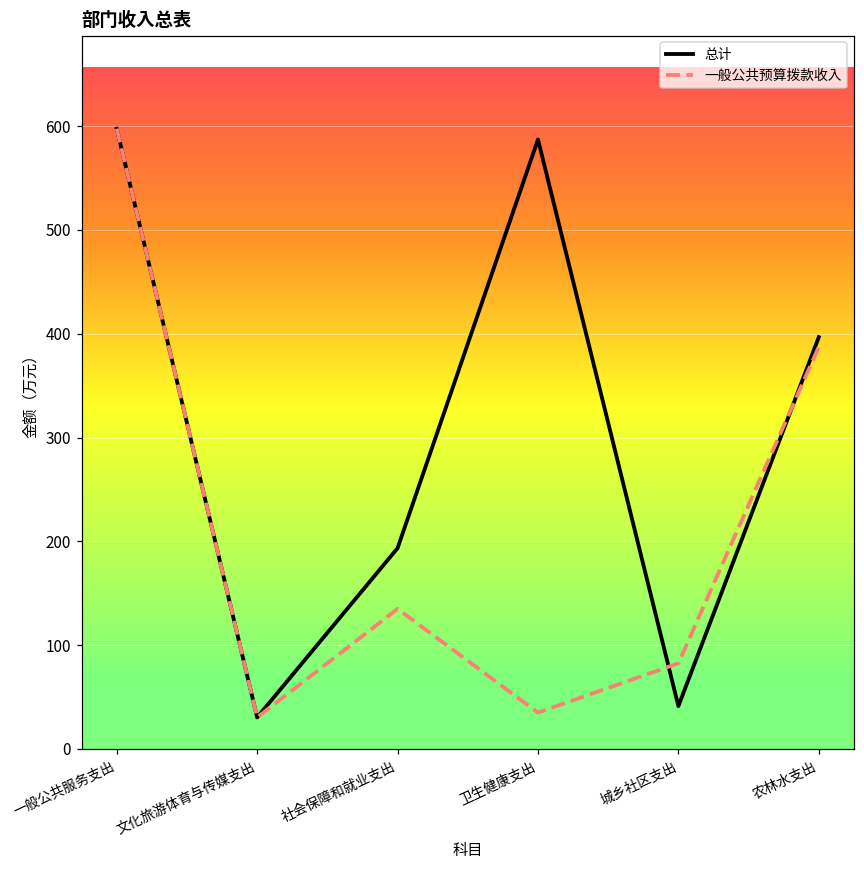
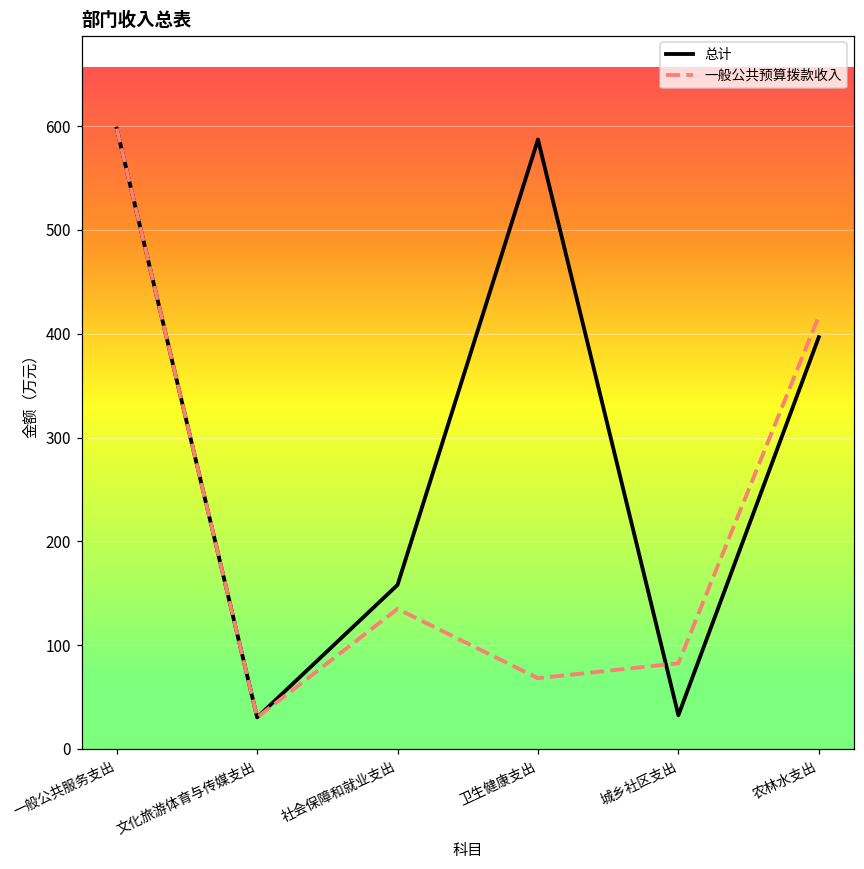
  {
    "总计": {
-     "社会保障和就业支出": 190,
+     "社会保障和就业支出": 160,
      "卫生健康支出": 590,
-     "城乡社区支出": 40,
+     "城乡社区支出": 30,
      "农林水支出": 400
    },
    "一般公共预算拨款收入": {
      "社会保障和就业支出": 130,
-     "卫生健康支出": 30,
+     "卫生健康支出": 70,
      "城乡社区支出": 80,
-     "农林水支出": 390
+     "农林水支出": 420
    }
  }
